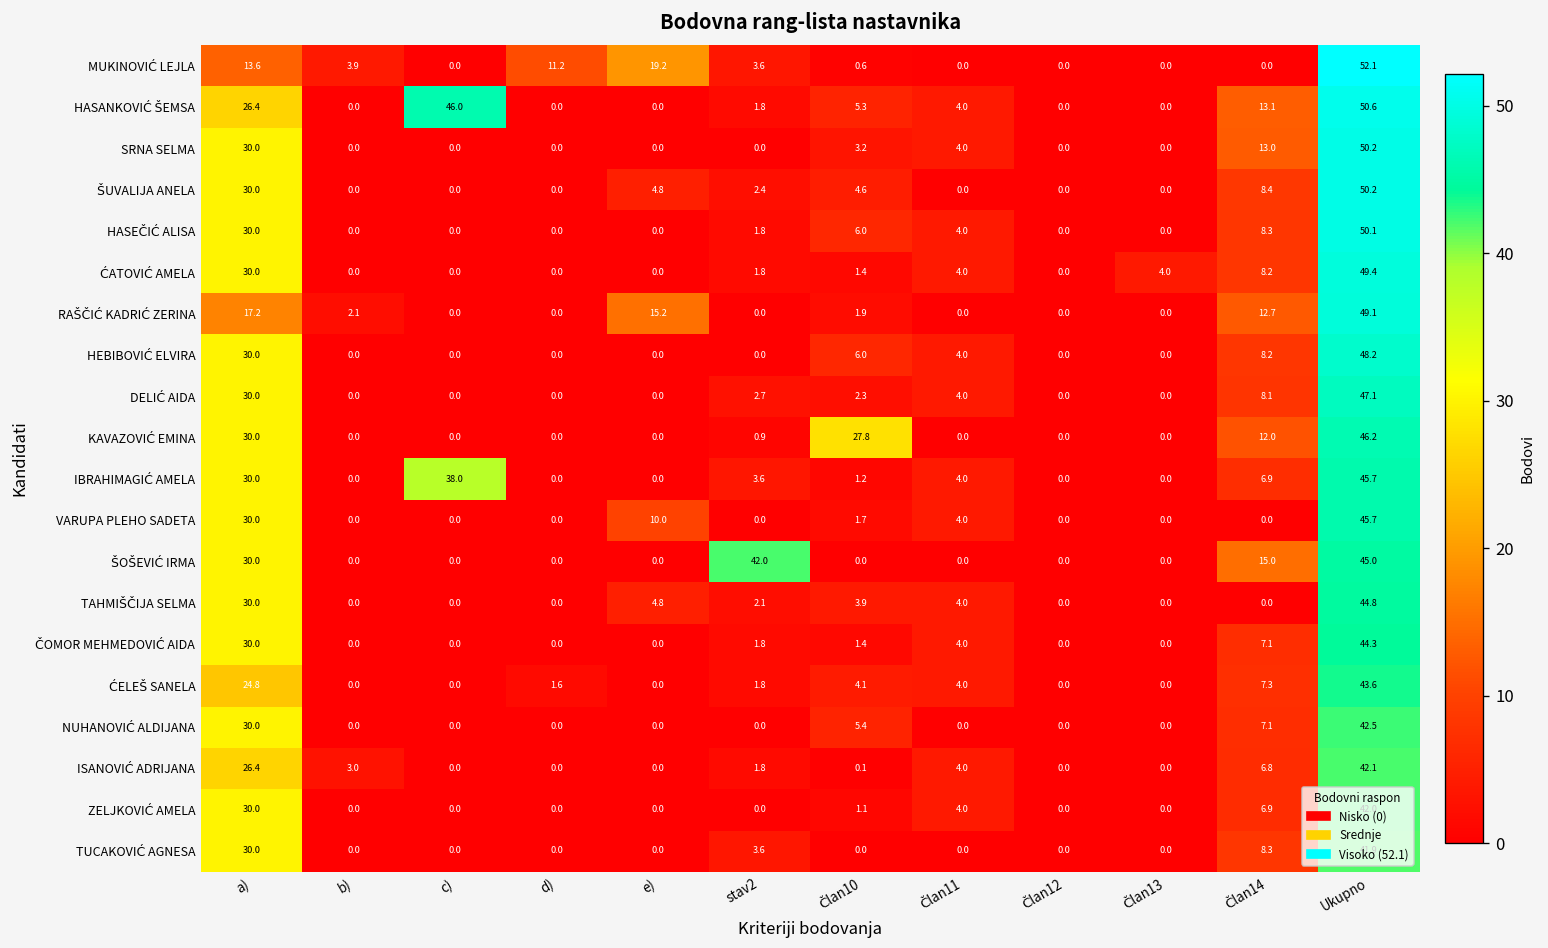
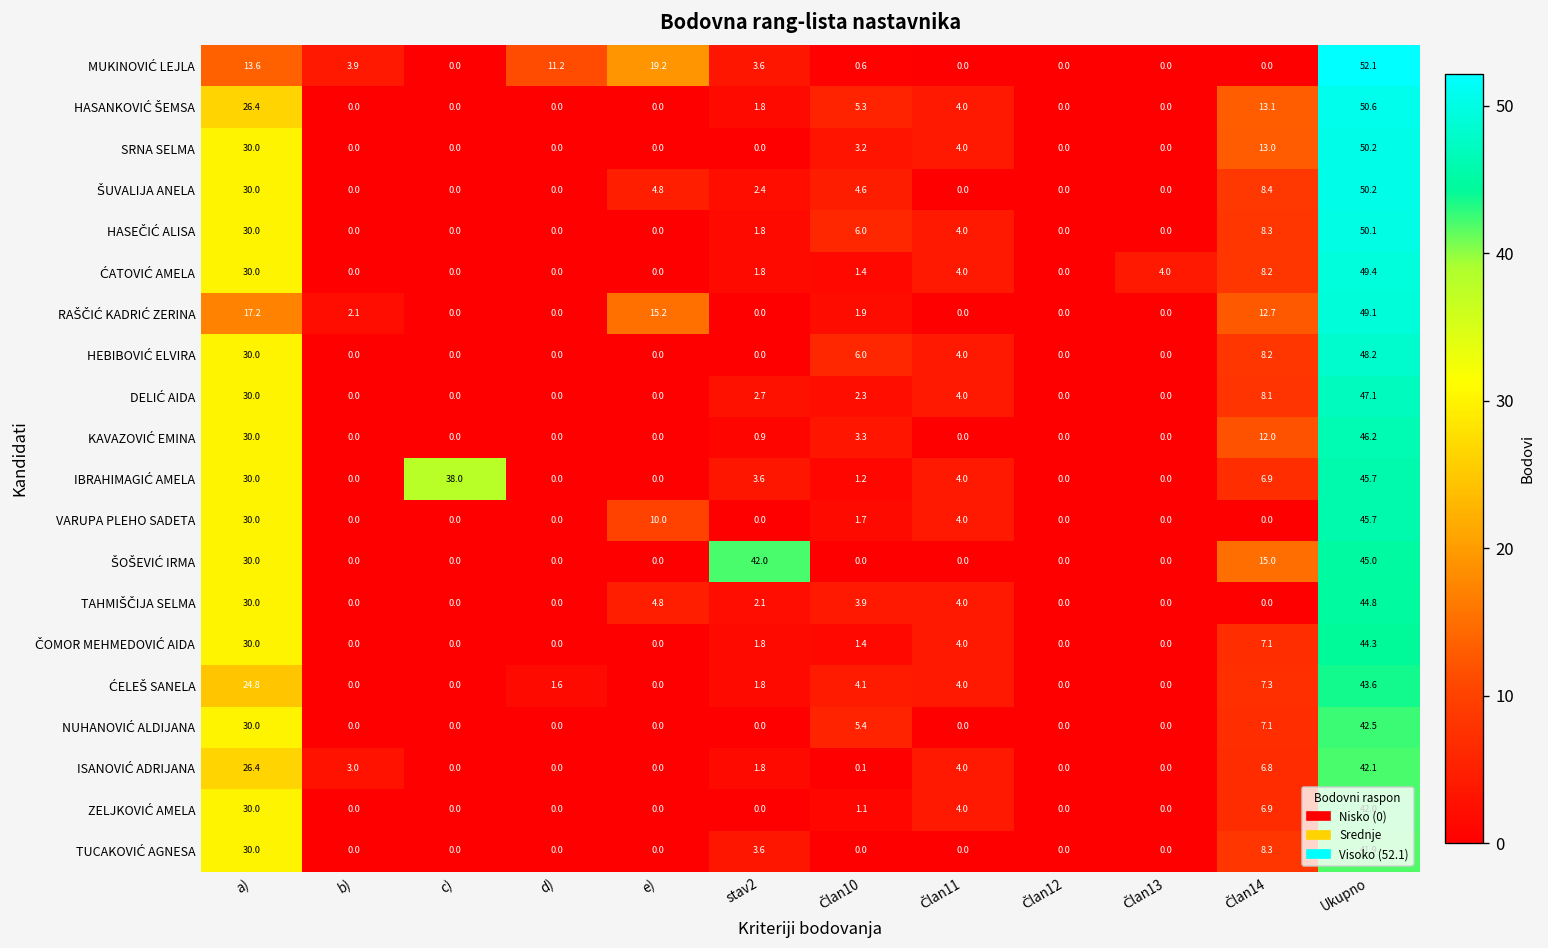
  {
    "HASANKOVIĆ ŠEMSA": {
      "a)": 26.4,
      "b)": 0.0,
-     "c)": 46.0,
+     "c)": 0.0,
      "d)": 0.0,
      "e)": 0.0,
      "stav2": 1.8,
      "Član10": 5.3,
      "Član11": 4.0,
      "Član12": 0.0,
      "Član13": 0.0,
      "Član14": 13.1,
      "Ukupno": 50.6
    },
    "KAVAZOVIĆ EMINA": {
      "a)": 30.0,
      "b)": 0.0,
      "c)": 0.0,
      "d)": 0.0,
      "e)": 0.0,
      "stav2": 0.9,
-     "Član10": 27.8,
+     "Član10": 3.3,
      "Član11": 0.0,
      "Član12": 0.0,
      "Član13": 0.0,
      "Član14": 12.0,
      "Ukupno": 46.2
    }
  }
